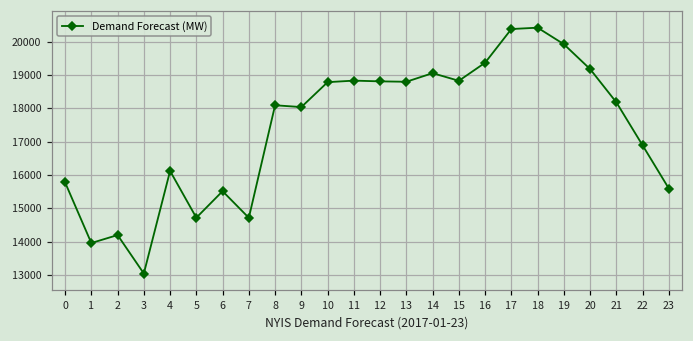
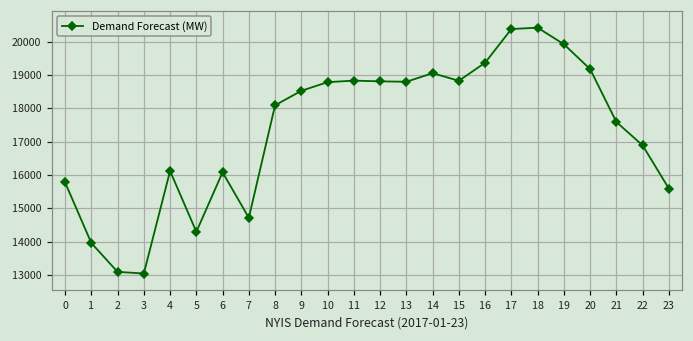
  {
    "0": 15800,
    "1": 14000,
-   "2": 14200,
+   "2": 13100,
    "3": 13000,
    "4": 16100,
-   "5": 14700,
-   "6": 15500,
+   "5": 14300,
+   "6": 16100,
    "7": 14700,
    "8": 18100,
-   "9": 18000,
+   "9": 18500,
    "10": 18800,
    "11": 18800,
    "12": 18800,
    "13": 18800,
    "14": 19100,
    "15": 18800,
    "16": 19400,
    "17": 20400,
    "18": 20400,
    "19": 19900,
    "20": 19200,
-   "21": 18200,
+   "21": 17600,
    "22": 16900,
    "23": 15600
  }
